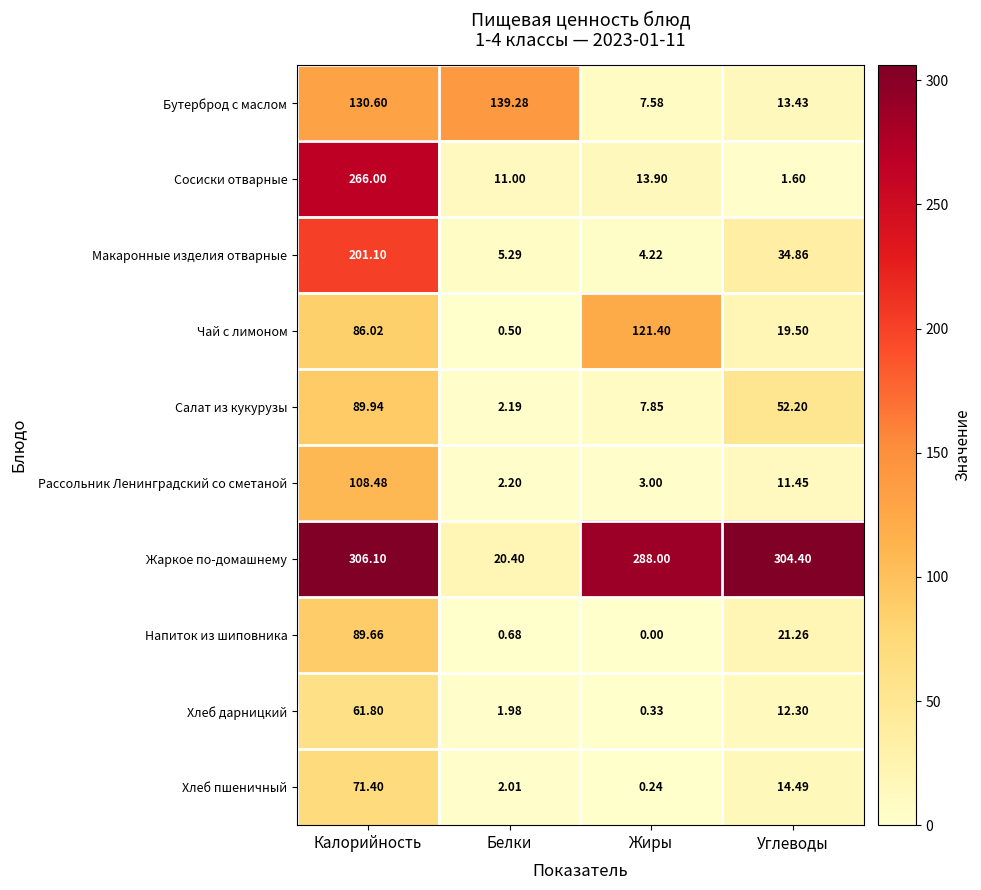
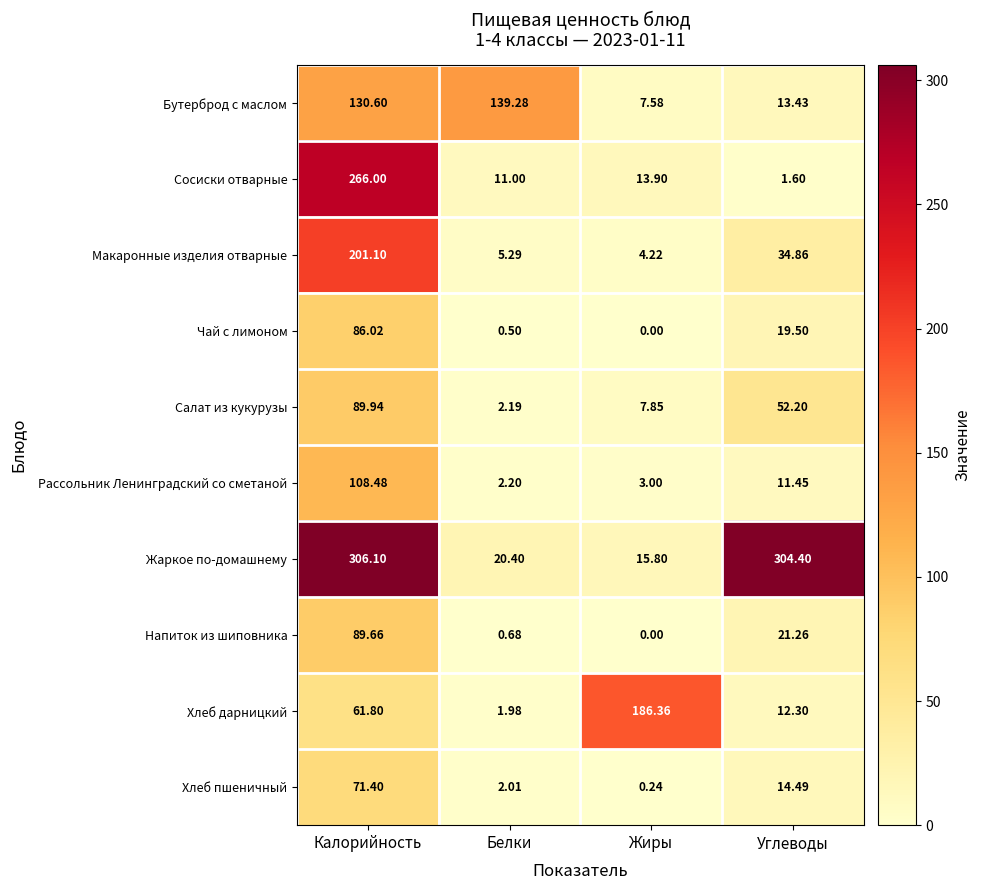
  {
    "Бутерброд с маслом": {
      "Калорийность": 130.60,
      "Белки": 139.28,
      "Жиры": 7.58,
      "Углеводы": 13.43
    },
    "Сосиски отварные": {
      "Калорийность": 266.00,
      "Белки": 11.00,
      "Жиры": 13.90,
      "Углеводы": 1.60
    },
    "Макаронные изделия отварные": {
      "Калорийность": 201.10,
      "Белки": 5.29,
      "Жиры": 4.22,
      "Углеводы": 34.86
    },
    "Чай с лимоном": {
      "Калорийность": 86.02,
      "Белки": 0.50,
-     "Жиры": 121.40,
+     "Жиры": 0.00,
      "Углеводы": 19.50
    },
    "Салат из кукурузы": {
      "Калорийность": 89.94,
      "Белки": 2.19,
      "Жиры": 7.85,
      "Углеводы": 52.20
    },
    "Рассольник Ленинградский со сметаной": {
      "Калорийность": 108.48,
      "Белки": 2.20,
      "Жиры": 3.00,
      "Углеводы": 11.45
    },
    "Жаркое по-домашнему": {
      "Калорийность": 306.10,
      "Белки": 20.40,
-     "Жиры": 288.00,
+     "Жиры": 15.80,
      "Углеводы": 304.40
    },
    "Напиток из шиповника": {
      "Калорийность": 89.66,
      "Белки": 0.68,
      "Жиры": 0.00,
      "Углеводы": 21.26
    },
    "Хлеб дарницкий": {
      "Калорийность": 61.80,
      "Белки": 1.98,
-     "Жиры": 0.33,
+     "Жиры": 186.36,
      "Углеводы": 12.30
    },
    "Хлеб пшеничный": {
      "Калорийность": 71.40,
      "Белки": 2.01,
      "Жиры": 0.24,
      "Углеводы": 14.49
    }
  }
